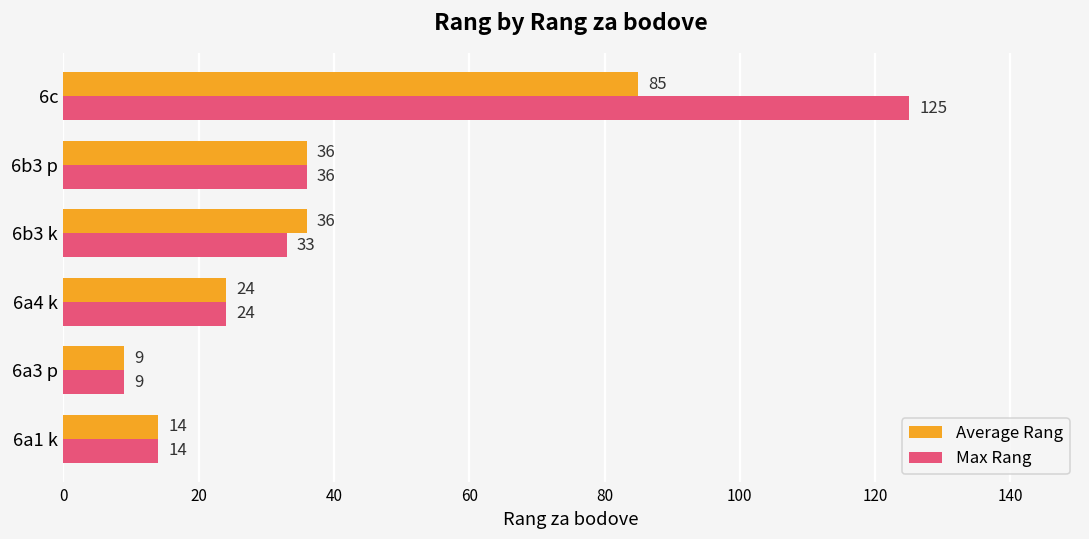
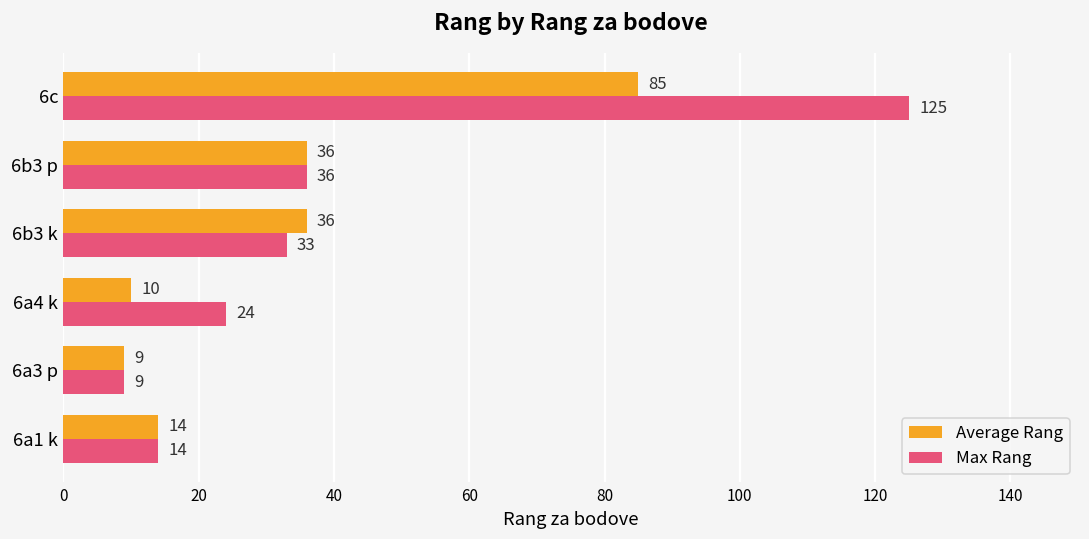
  {
    "Average Rang": {
      "6c": 85,
      "6b3 p": 36,
      "6b3 k": 36,
-     "6a4 k": 24,
+     "6a4 k": 10,
      "6a3 p": 9,
      "6a1 k": 14
    },
    "Max Rang": {
      "6c": 125,
      "6b3 p": 36,
      "6b3 k": 33,
      "6a4 k": 24,
      "6a3 p": 9,
      "6a1 k": 14
    }
  }
